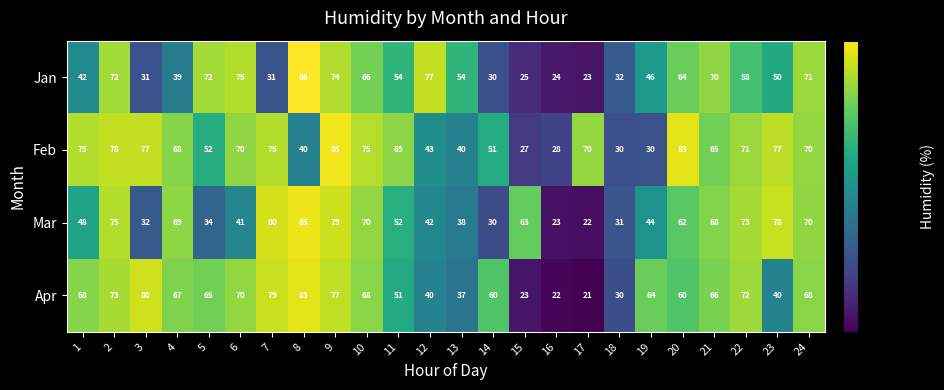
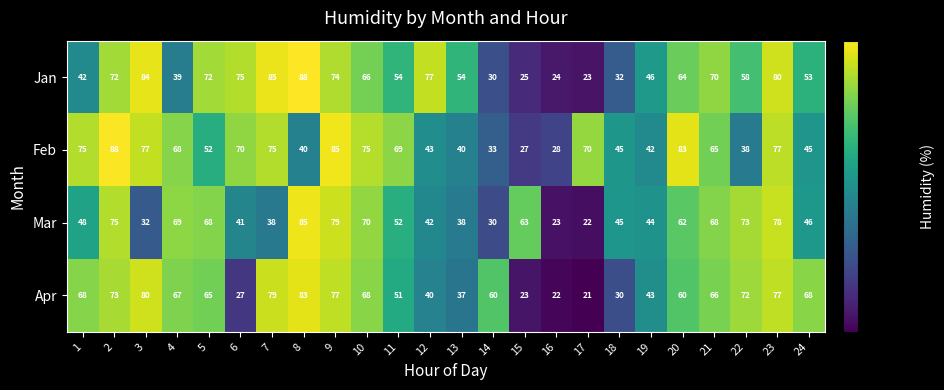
  {
    "Jan": {
      "1": 42,
      "2": 72,
-     "3": 31,
+     "3": 84,
      "4": 39,
      "5": 72,
      "6": 75,
-     "7": 31,
+     "7": 85,
      "8": 88,
      "9": 74,
      "10": 66,
      "11": 54,
      "12": 77,
      "13": 54,
      "14": 30,
      "15": 25,
      "16": 24,
      "17": 23,
      "18": 32,
      "19": 46,
      "20": 64,
      "21": 70,
      "22": 58,
-     "23": 50,
-     "24": 71
+     "23": 80,
+     "24": 53
    },
    "Feb": {
      "1": 75,
-     "2": 78,
+     "2": 88,
      "3": 77,
      "4": 68,
      "5": 52,
      "6": 70,
      "7": 75,
      "8": 40,
      "9": 85,
      "10": 75,
      "11": 69,
      "12": 43,
      "13": 40,
-     "14": 51,
+     "14": 33,
      "15": 27,
      "16": 28,
      "17": 70,
-     "18": 30,
-     "19": 30,
+     "18": 45,
+     "19": 42,
      "20": 83,
      "21": 65,
-     "22": 71,
+     "22": 38,
      "23": 77,
-     "24": 70
+     "24": 45
    },
    "Mar": {
      "1": 48,
      "2": 75,
      "3": 32,
      "4": 69,
-     "5": 34,
+     "5": 68,
      "6": 41,
-     "7": 80,
+     "7": 38,
      "8": 85,
      "9": 79,
      "10": 70,
      "11": 52,
      "12": 42,
      "13": 38,
      "14": 30,
      "15": 63,
      "16": 23,
      "17": 22,
-     "18": 31,
+     "18": 45,
      "19": 44,
      "20": 62,
      "21": 68,
      "22": 73,
      "23": 78,
-     "24": 70
+     "24": 46
    },
    "Apr": {
      "1": 68,
      "2": 73,
      "3": 80,
      "4": 67,
      "5": 65,
-     "6": 70,
+     "6": 27,
      "7": 79,
      "8": 83,
      "9": 77,
      "10": 68,
      "11": 51,
      "12": 40,
      "13": 37,
      "14": 60,
      "15": 23,
      "16": 22,
      "17": 21,
      "18": 30,
-     "19": 64,
+     "19": 43,
      "20": 60,
      "21": 66,
      "22": 72,
-     "23": 40,
+     "23": 77,
      "24": 68
    }
  }
